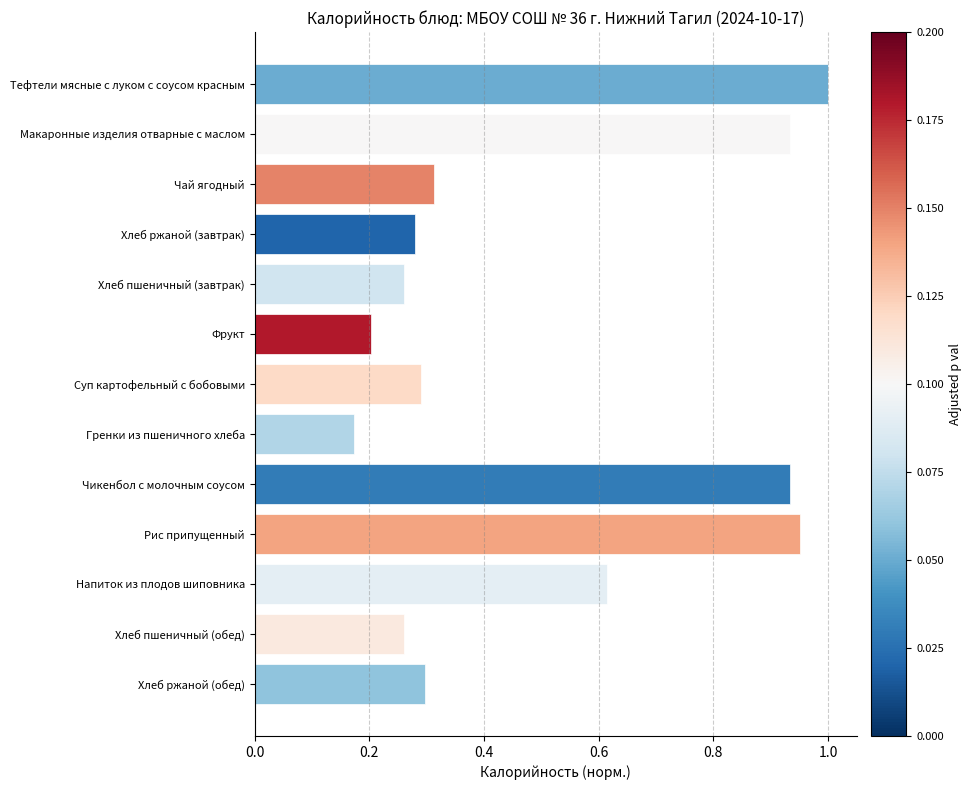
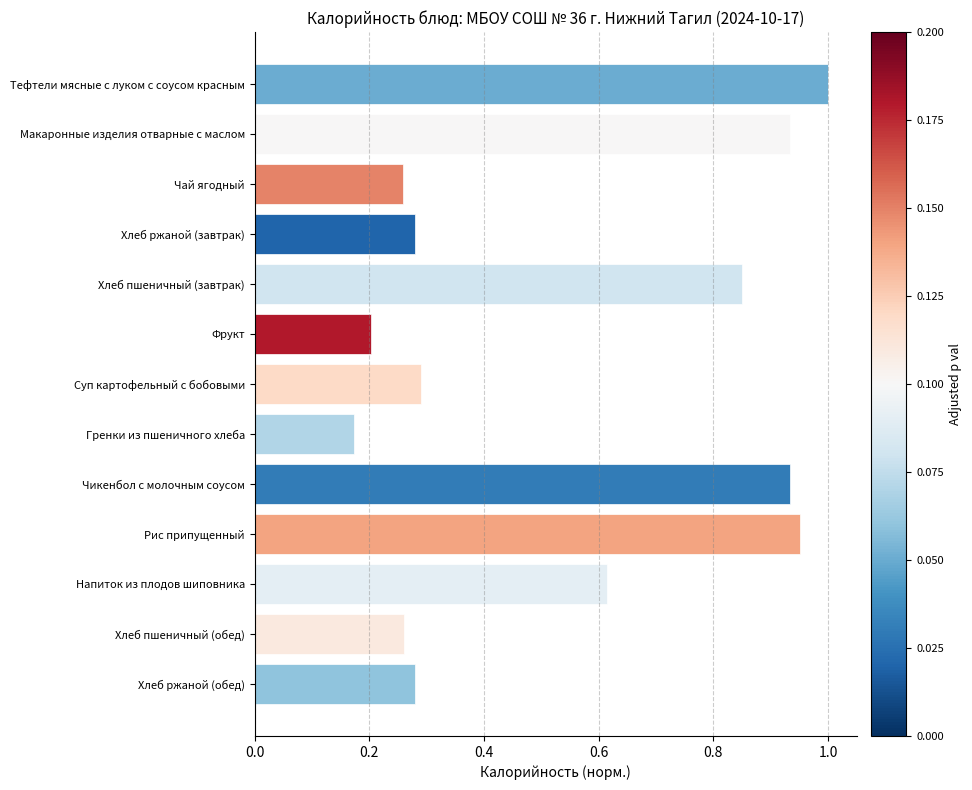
  {
    "Тефтели мясные с луком с соусом красным": 1.00,
    "Макаронные изделия отварные с маслом": 0.93,
-   "Чай ягодный": 0.31,
+   "Чай ягодный": 0.26,
    "Хлеб ржаной (завтрак)": 0.28,
-   "Хлеб пшеничный (завтрак)": 0.26,
+   "Хлеб пшеничный (завтрак)": 0.85,
    "Фрукт": 0.20,
    "Суп картофельный с бобовыми": 0.29,
    "Гренки из пшеничного хлеба": 0.17,
    "Чикенбол с молочным соусом": 0.93,
    "Рис припущенный": 0.95,
    "Напиток из плодов шиповника": 0.61,
    "Хлеб пшеничный (обед)": 0.26,
-   "Хлеб ржаной (обед)": 0.30
+   "Хлеб ржаной (обед)": 0.28
  }
